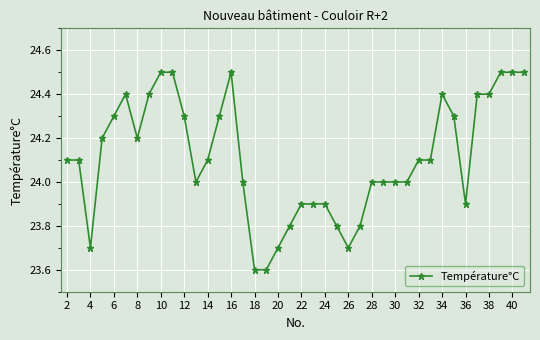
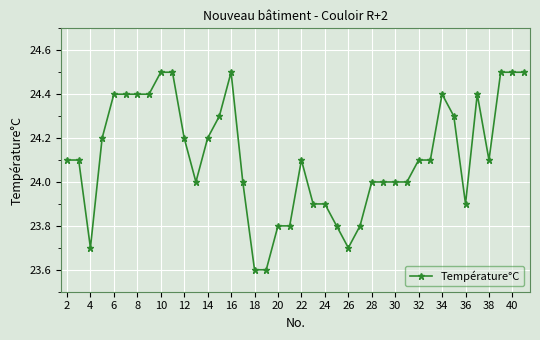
  {
    "2": 24.1,
    "4": 23.7,
-   "6": 24.3,
-   "8": 24.2,
+   "6": 24.4,
+   "8": 24.4,
    "10": 24.5,
-   "12": 24.3,
-   "14": 24.1,
+   "12": 24.2,
+   "14": 24.2,
    "16": 24.5,
    "18": 23.6,
-   "20": 23.7,
-   "22": 23.9,
+   "20": 23.8,
+   "22": 24.1,
    "24": 23.9,
    "26": 23.7,
    "28": 24.0,
    "30": 24.0,
    "32": 24.1,
    "34": 24.4,
    "36": 23.9,
-   "38": 24.4,
+   "38": 24.1,
    "40": 24.5
  }
